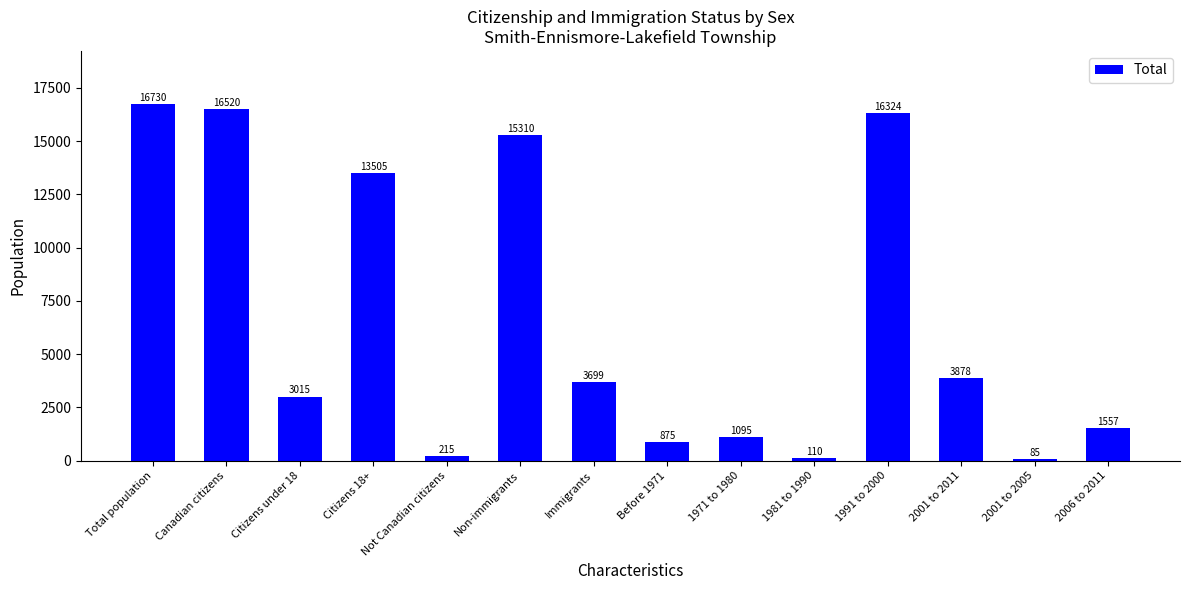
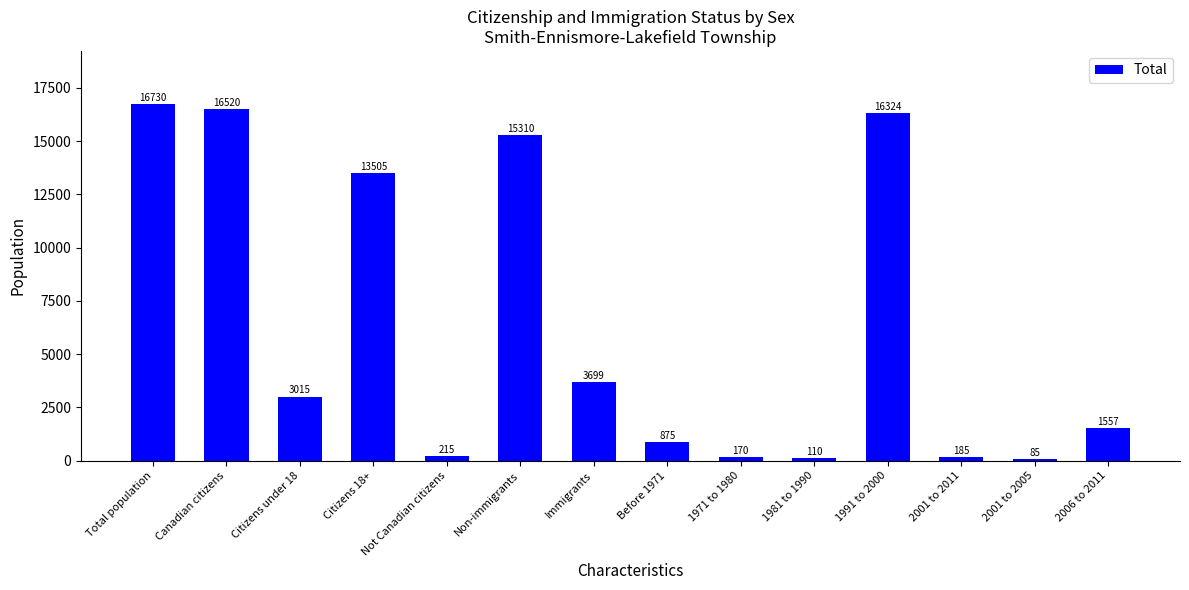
  {
    "Total population": 16730,
    "Canadian citizens": 16520,
    "Citizens under 18": 3015,
    "Citizens 18+": 13505,
    "Not Canadian citizens": 215,
    "Non-immigrants": 15310,
    "Immigrants": 3699,
    "Before 1971": 875,
-   "1971 to 1980": 1095,
+   "1971 to 1980": 170,
    "1981 to 1990": 110,
    "1991 to 2000": 16324,
-   "2001 to 2011": 3878,
+   "2001 to 2011": 185,
    "2001 to 2005": 85,
    "2006 to 2011": 1557
  }
